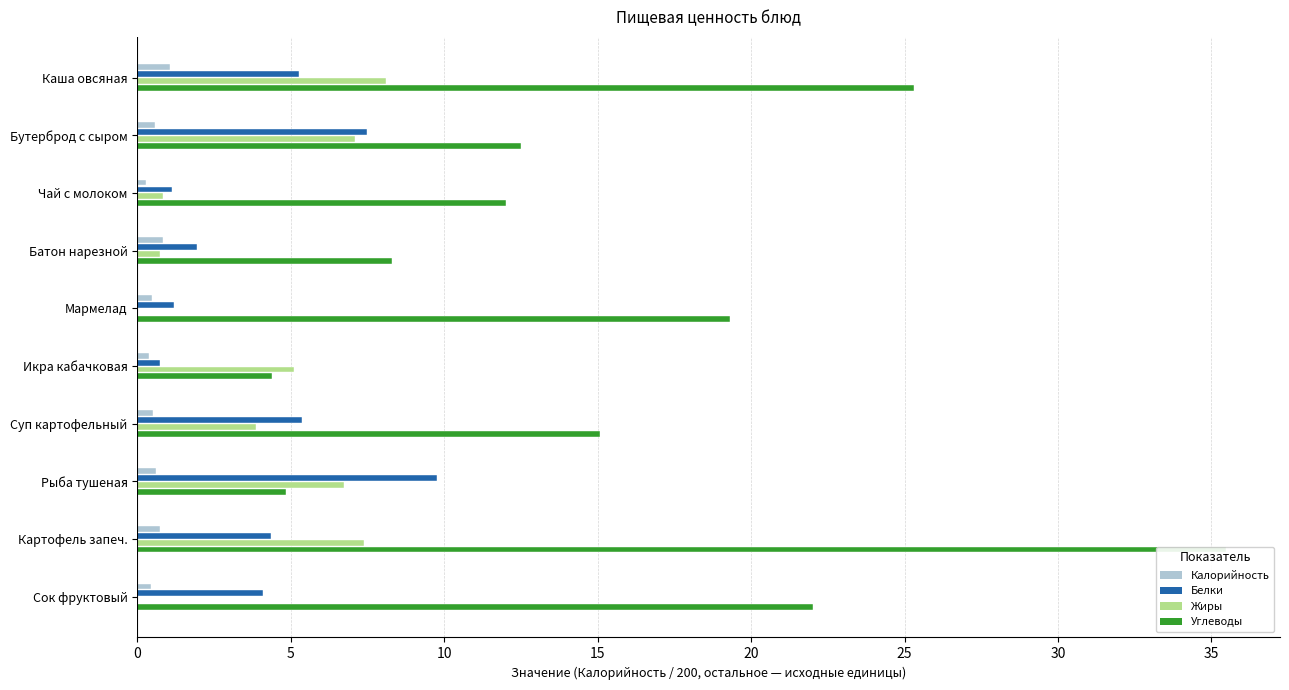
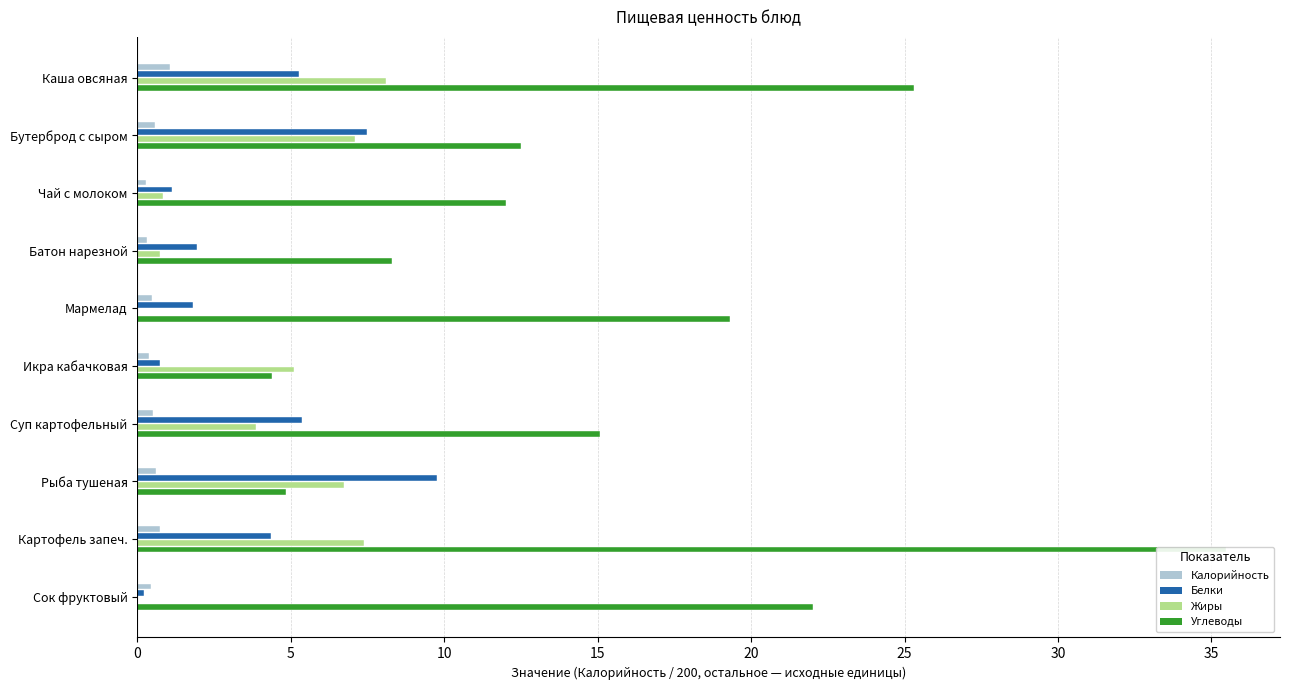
  {
    "Калорийность": {
      "Каша овсяная": 1.1,
      "Бутерброд с сыром": 0.6,
      "Чай с молоком": 0.3,
-     "Батон нарезной": 0.8,
+     "Батон нарезной": 0.3,
      "Мармелад": 0.5,
      "Икра кабачковая": 0.4,
      "Суп картофельный": 0.5,
      "Рыба тушеная": 0.6,
      "Картофель запеч.": 0.7,
      "Сок фруктовый": 0.4
    },
    "Белки": {
      "Каша овсяная": 5.3,
      "Бутерброд с сыром": 7.5,
      "Чай с молоком": 1.1,
      "Батон нарезной": 1.9,
-     "Мармелад": 1.2,
+     "Мармелад": 1.8,
      "Икра кабачковая": 0.7,
      "Суп картофельный": 5.4,
      "Рыба тушеная": 9.8,
      "Картофель запеч.": 4.4,
-     "Сок фруктовый": 4.1
+     "Сок фруктовый": 0.2
    },
    "Жиры": {
      "Каша овсяная": 8.1,
      "Бутерброд с сыром": 7.1,
      "Чай с молоком": 0.8,
      "Батон нарезной": 0.8,
      "Мармелад": 0.0,
      "Икра кабачковая": 5.1,
      "Суп картофельный": 3.9,
      "Рыба тушеная": 6.7,
      "Картофель запеч.": 7.4,
      "Сок фруктовый": 0.0
    },
    "Углеводы": {
      "Каша овсяная": 25.3,
      "Бутерброд с сыром": 12.5,
      "Чай с молоком": 12.0,
      "Батон нарезной": 8.3,
      "Мармелад": 19.3,
      "Икра кабачковая": 4.4,
      "Суп картофельный": 15.1,
      "Рыба тушеная": 4.8,
      "Сок фруктовый": 22.0
    }
  }
